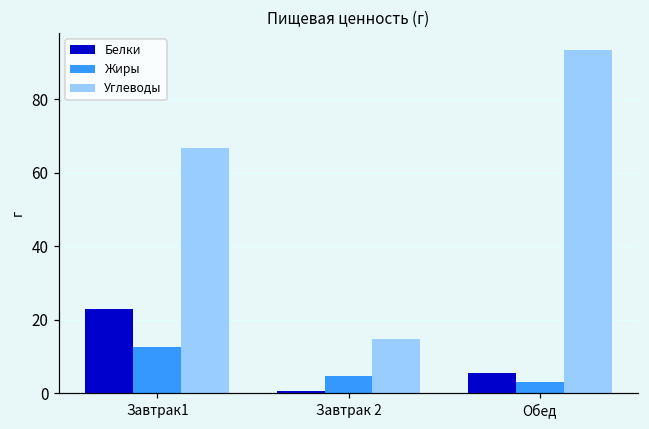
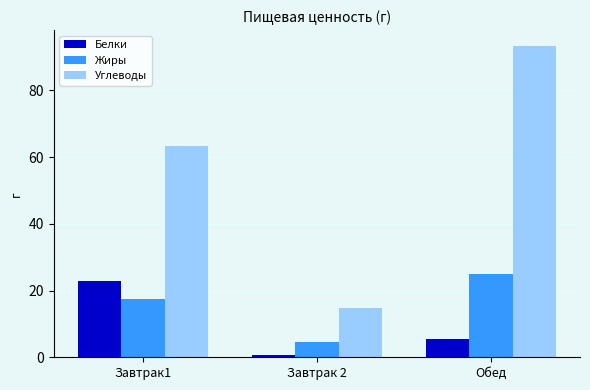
  {
    "Белки": {
      "Завтрак1": 23,
      "Обед": 6
    },
    "Жиры": {
-     "Завтрак1": 13,
+     "Завтрак1": 18,
      "Завтрак 2": 5,
-     "Обед": 3
+     "Обед": 25
    },
    "Углеводы": {
-     "Завтрак1": 67,
+     "Завтрак1": 63,
      "Завтрак 2": 15,
      "Обед": 93
    }
  }
